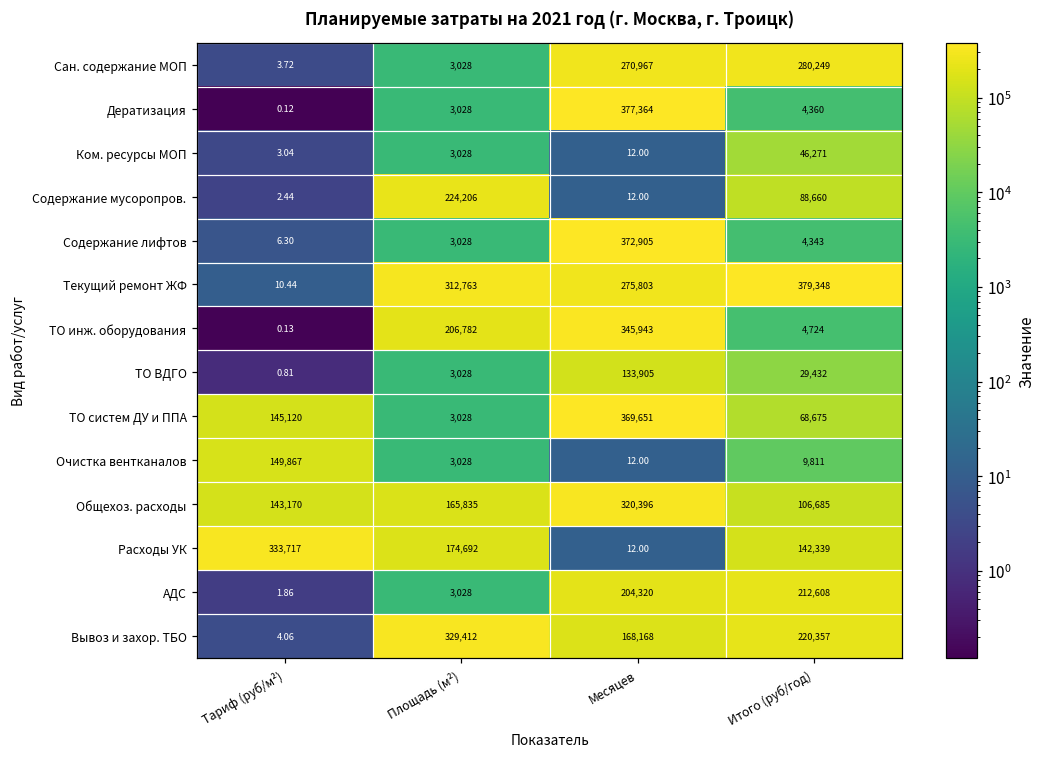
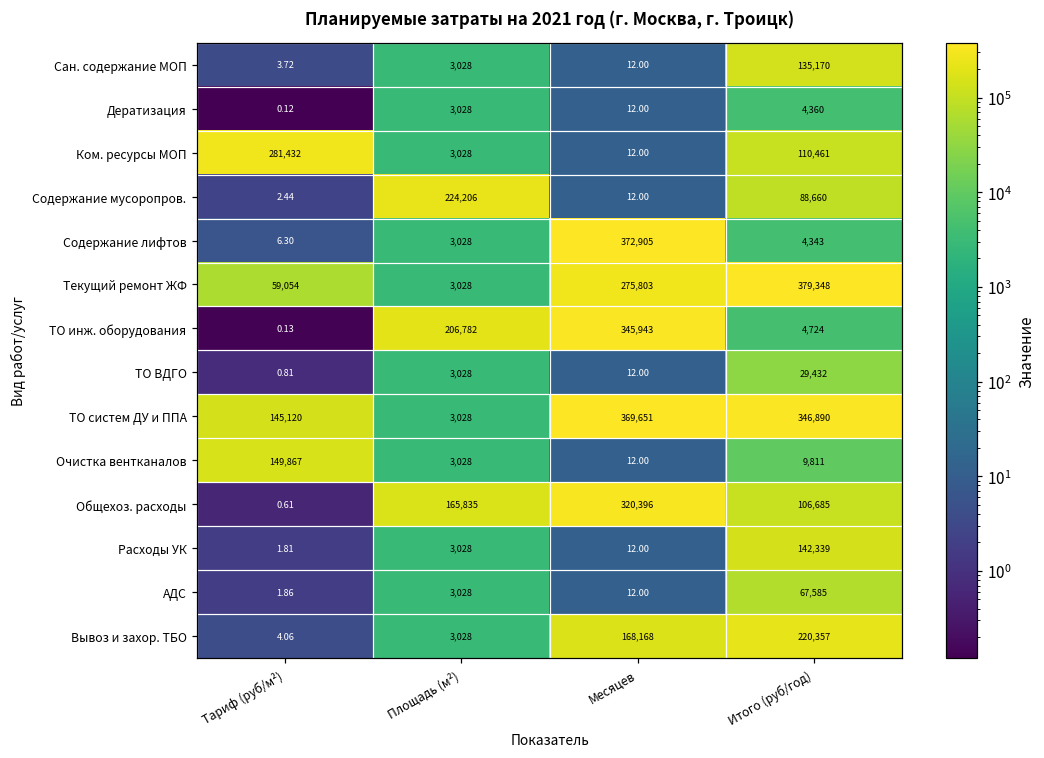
  {
    "Сан. содержание МОП": {
      "Тариф (руб/м²)": "3.72",
      "Площадь (м²)": "3,028",
-     "Месяцев": "270,967",
-     "Итого (руб/год)": "280,249"
+     "Месяцев": "12.00",
+     "Итого (руб/год)": "135,170"
    },
    "Дератизация": {
      "Тариф (руб/м²)": "0.12",
      "Площадь (м²)": "3,028",
-     "Месяцев": "377,364",
+     "Месяцев": "12.00",
      "Итого (руб/год)": "4,360"
    },
    "Ком. ресурсы МОП": {
-     "Тариф (руб/м²)": "3.04",
+     "Тариф (руб/м²)": "281,432",
      "Площадь (м²)": "3,028",
      "Месяцев": "12.00",
-     "Итого (руб/год)": "46,271"
+     "Итого (руб/год)": "110,461"
    },
    "Содержание мусоропров.": {
      "Тариф (руб/м²)": "2.44",
      "Площадь (м²)": "224,206",
      "Месяцев": "12.00",
      "Итого (руб/год)": "88,660"
    },
    "Содержание лифтов": {
      "Тариф (руб/м²)": "6.30",
      "Площадь (м²)": "3,028",
      "Месяцев": "372,905",
      "Итого (руб/год)": "4,343"
    },
    "Текущий ремонт ЖФ": {
-     "Тариф (руб/м²)": "10.44",
-     "Площадь (м²)": "312,763",
+     "Тариф (руб/м²)": "59,054",
+     "Площадь (м²)": "3,028",
      "Месяцев": "275,803",
      "Итого (руб/год)": "379,348"
    },
    "ТО инж. оборудования": {
      "Тариф (руб/м²)": "0.13",
      "Площадь (м²)": "206,782",
      "Месяцев": "345,943",
      "Итого (руб/год)": "4,724"
    },
    "ТО ВДГО": {
      "Тариф (руб/м²)": "0.81",
      "Площадь (м²)": "3,028",
-     "Месяцев": "133,905",
+     "Месяцев": "12.00",
      "Итого (руб/год)": "29,432"
    },
    "ТО систем ДУ и ППА": {
      "Тариф (руб/м²)": "145,120",
      "Площадь (м²)": "3,028",
      "Месяцев": "369,651",
-     "Итого (руб/год)": "68,675"
+     "Итого (руб/год)": "346,890"
    },
    "Очистка вентканалов": {
      "Тариф (руб/м²)": "149,867",
      "Площадь (м²)": "3,028",
      "Месяцев": "12.00",
      "Итого (руб/год)": "9,811"
    },
    "Общехоз. расходы": {
-     "Тариф (руб/м²)": "143,170",
+     "Тариф (руб/м²)": "0.61",
      "Площадь (м²)": "165,835",
      "Месяцев": "320,396",
      "Итого (руб/год)": "106,685"
    },
    "Расходы УК": {
-     "Тариф (руб/м²)": "333,717",
-     "Площадь (м²)": "174,692",
+     "Тариф (руб/м²)": "1.81",
+     "Площадь (м²)": "3,028",
      "Месяцев": "12.00",
      "Итого (руб/год)": "142,339"
    },
    "АДС": {
      "Тариф (руб/м²)": "1.86",
      "Площадь (м²)": "3,028",
-     "Месяцев": "204,320",
-     "Итого (руб/год)": "212,608"
+     "Месяцев": "12.00",
+     "Итого (руб/год)": "67,585"
    },
    "Вывоз и захор. ТБО": {
      "Тариф (руб/м²)": "4.06",
-     "Площадь (м²)": "329,412",
+     "Площадь (м²)": "3,028",
      "Месяцев": "168,168",
      "Итого (руб/год)": "220,357"
    }
  }
